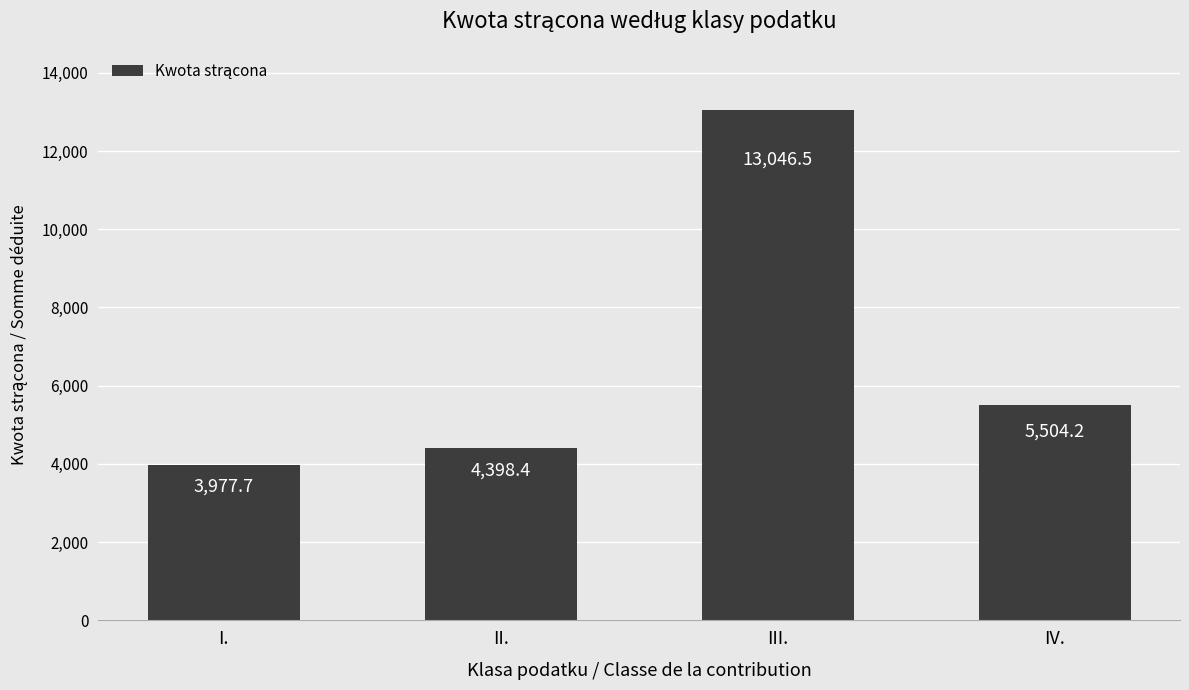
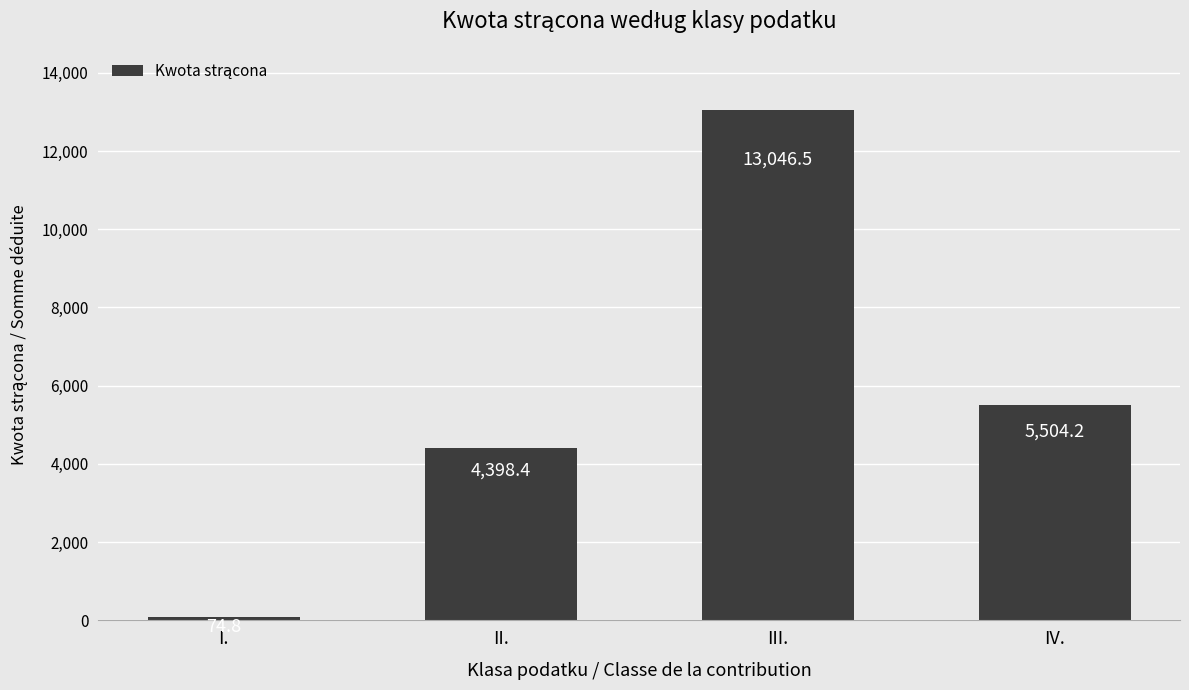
  {
-   "I.": "4,000"
+   "I.": "100"
  }
